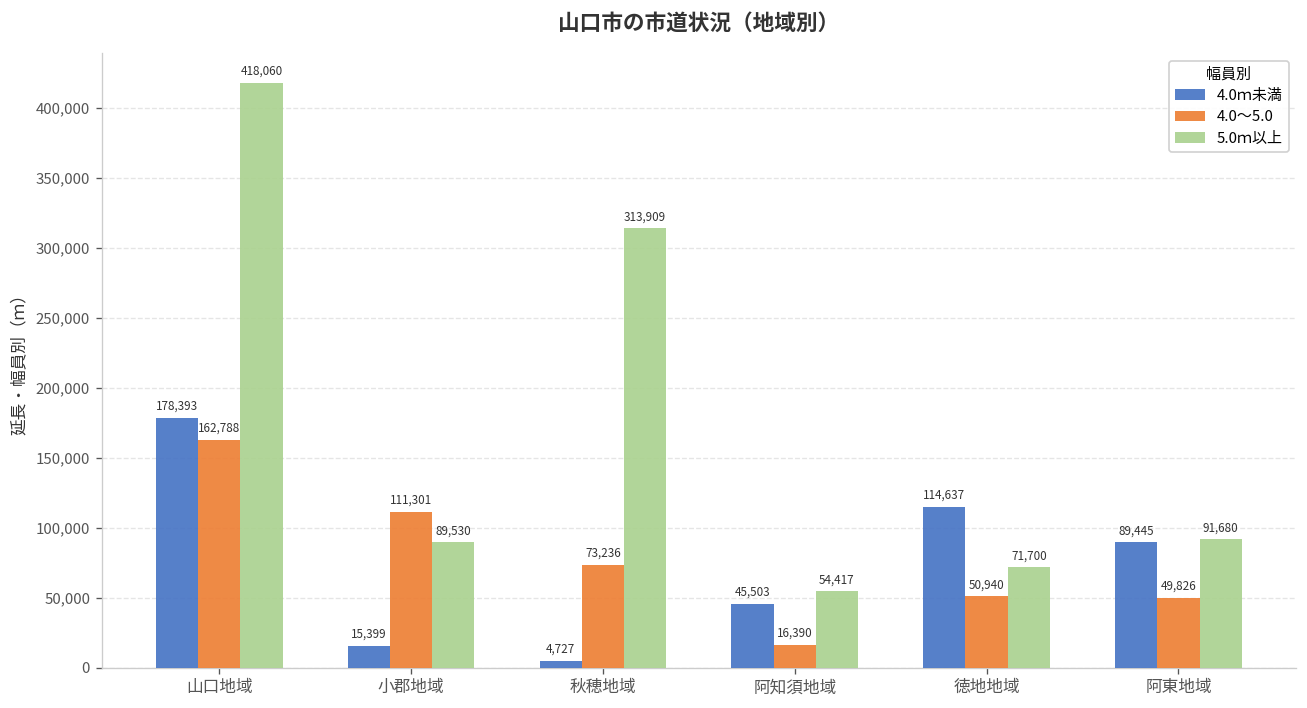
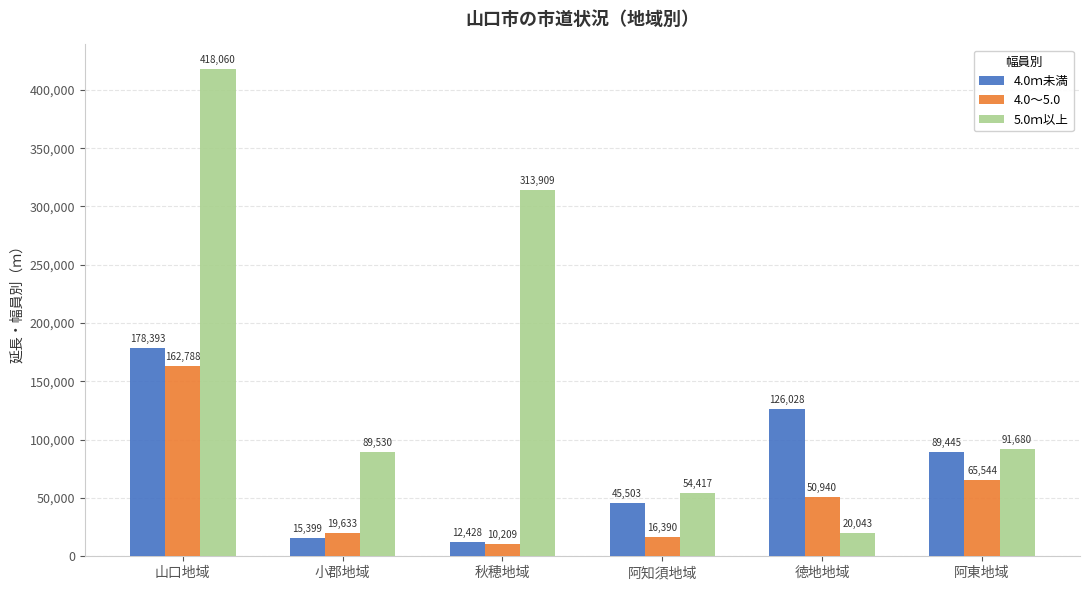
  {
    "4.0ｍ未満": {
      "山口地域": "178,393",
      "小郡地域": "15,399",
-     "秋穂地域": "4,727",
+     "秋穂地域": "12,428",
      "阿知須地域": "45,503",
-     "徳地地域": "114,637",
+     "徳地地域": "126,028",
      "阿東地域": "89,445"
    },
    "4.0～5.0": {
      "山口地域": "162,788",
-     "小郡地域": "111,301",
-     "秋穂地域": "73,236",
+     "小郡地域": "19,633",
+     "秋穂地域": "10,209",
      "阿知須地域": "16,390",
      "徳地地域": "50,940",
-     "阿東地域": "49,826"
+     "阿東地域": "65,544"
    },
    "5.0ｍ以上": {
      "山口地域": "418,060",
      "小郡地域": "89,530",
      "秋穂地域": "313,909",
      "阿知須地域": "54,417",
-     "徳地地域": "71,700",
+     "徳地地域": "20,043",
      "阿東地域": "91,680"
    }
  }
